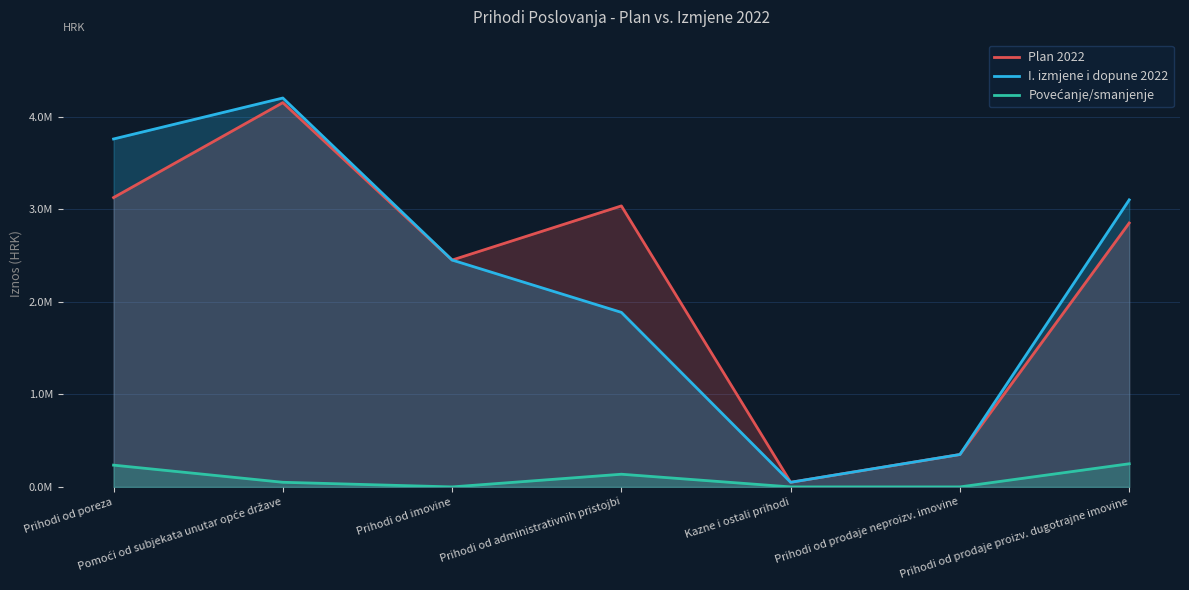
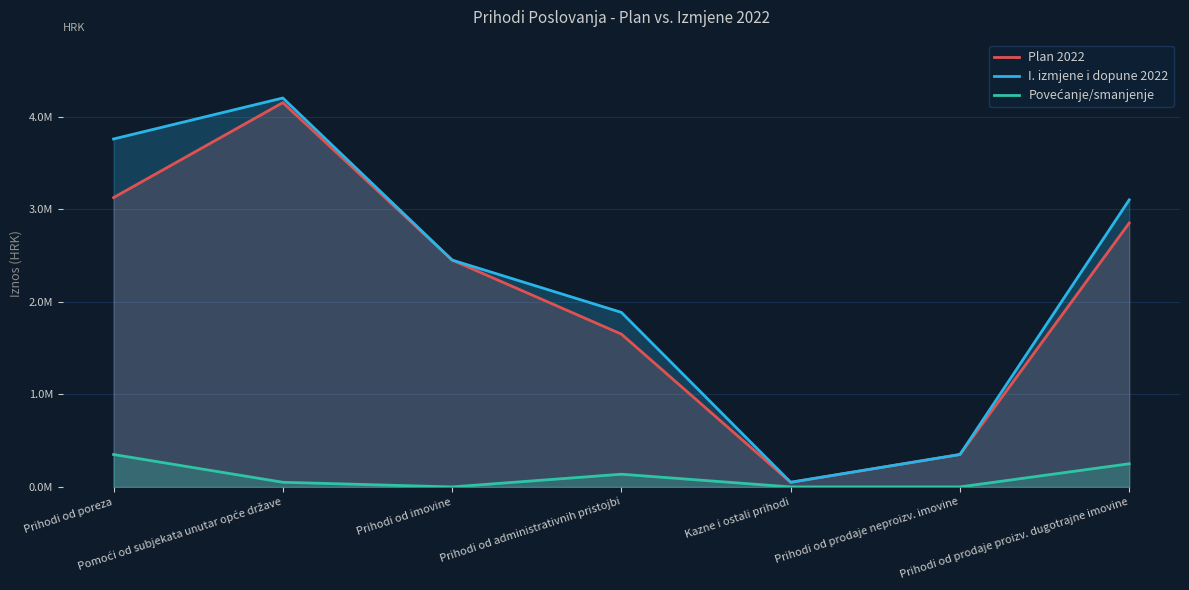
  {
    "Plan 2022": {
      "Prihodi od poreza": 3100000,
      "Pomoći od subjekata unutar opće države": 4200000,
-     "Prihodi od administrativnih pristojbi": 3000000,
+     "Prihodi od administrativnih pristojbi": 1700000,
      "Prihodi od prodaje proizv. dugotrajne imovine": 2900000
    },
    "I. izmjene i dopune 2022": {
      "Prihodi od poreza": 3800000,
      "Pomoći od subjekata unutar opće države": 4200000,
      "Prihodi od administrativnih pristojbi": 1900000,
      "Prihodi od prodaje proizv. dugotrajne imovine": 3100000
    },
    "Povećanje/smanjenje": {
-     "Prihodi od poreza": 200000,
+     "Prihodi od poreza": 400000,
      "Pomoći od subjekata unutar opće države": 100000,
      "Prihodi od imovine": 0,
      "Prihodi od administrativnih pristojbi": 100000,
      "Kazne i ostali prihodi": 0,
      "Prihodi od prodaje neproizv. imovine": 0,
      "Prihodi od prodaje proizv. dugotrajne imovine": 300000
    }
  }
